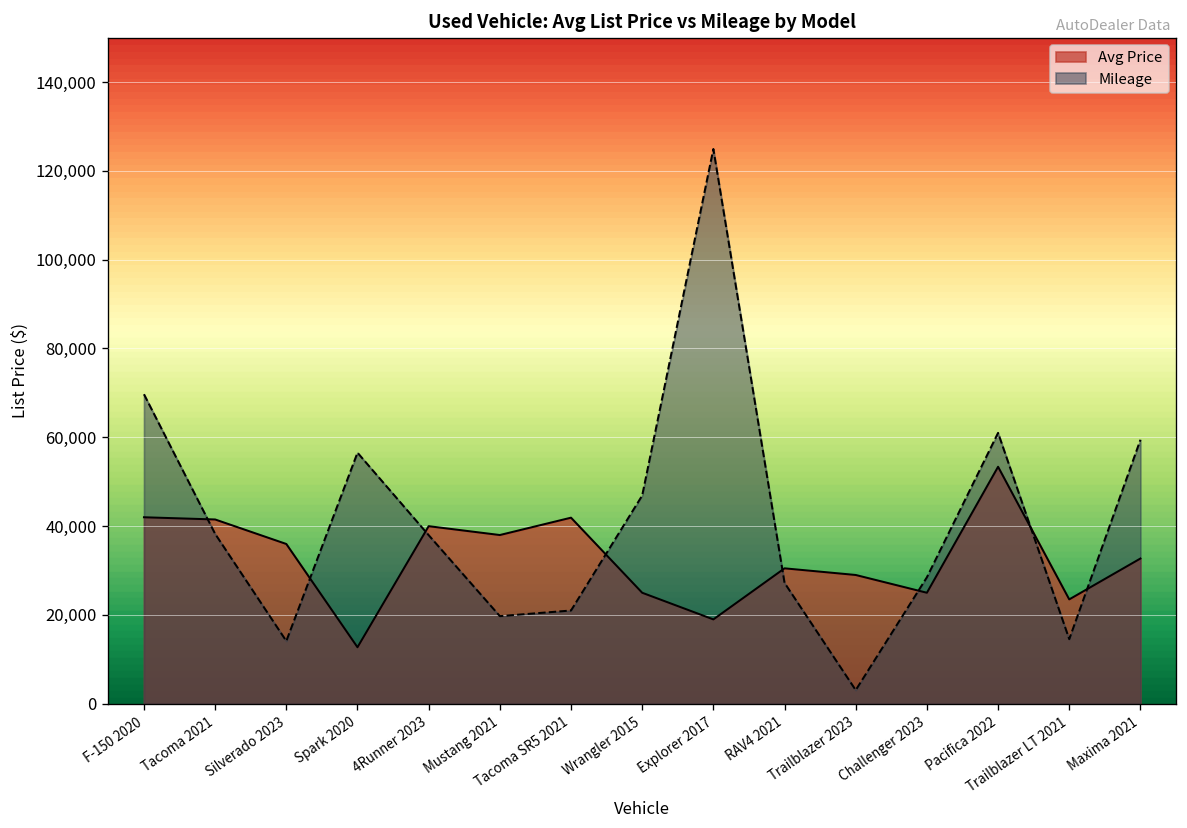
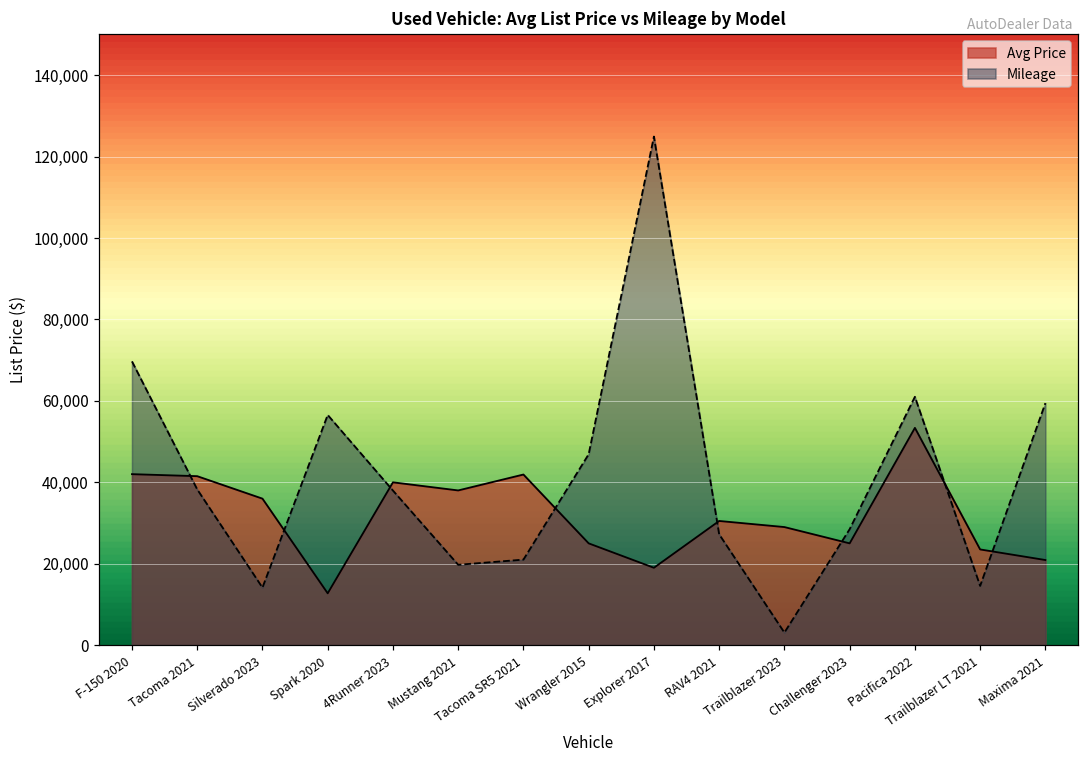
  {
    "Avg Price": {
      "F-150 2020": "42,000",
      "Tacoma 2021": "41,000",
      "Silverado 2023": "36,000",
      "Spark 2020": "13,000",
      "4Runner 2023": "40,000",
      "Mustang 2021": "38,000",
      "Tacoma SR5 2021": "42,000",
      "Wrangler 2015": "25,000",
      "Explorer 2017": "19,000",
      "RAV4 2021": "30,000",
      "Trailblazer 2023": "29,000",
      "Challenger 2023": "25,000",
      "Pacifica 2022": "53,000",
      "Trailblazer LT 2021": "24,000",
-     "Maxima 2021": "33,000"
+     "Maxima 2021": "21,000"
    },
    "Mileage": {
      "F-150 2020": "70,000",
      "Tacoma 2021": "38,000",
      "Silverado 2023": "14,000",
      "Spark 2020": "57,000",
      "4Runner 2023": "38,000",
      "Mustang 2021": "20,000",
      "Tacoma SR5 2021": "21,000",
      "Wrangler 2015": "47,000",
      "Explorer 2017": "125,000",
      "RAV4 2021": "27,000",
      "Trailblazer 2023": "3,000",
      "Challenger 2023": "28,000",
      "Pacifica 2022": "61,000",
      "Trailblazer LT 2021": "15,000",
      "Maxima 2021": "59,000"
    }
  }
